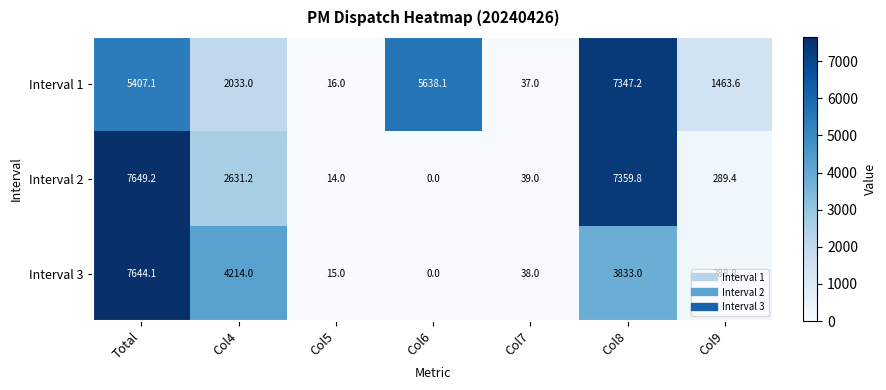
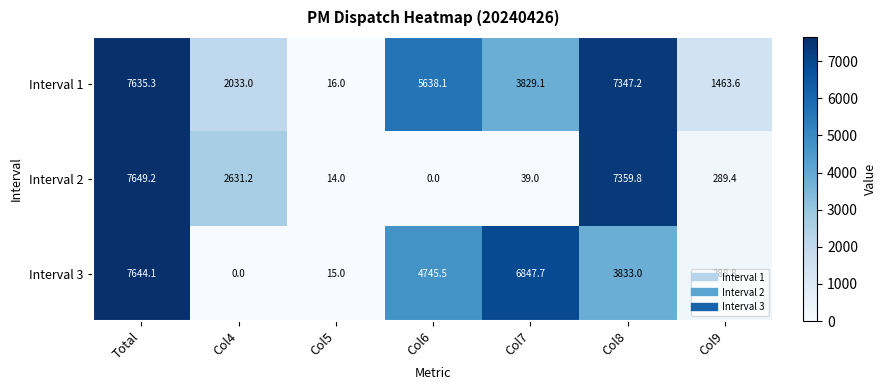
  {
    "Interval 1": {
-     "Total": 5407.1,
+     "Total": 7635.3,
      "Col4": 2033.0,
      "Col5": 16.0,
      "Col6": 5638.1,
-     "Col7": 37.0,
+     "Col7": 3829.1,
      "Col8": 7347.2,
      "Col9": 1463.6
    },
    "Interval 2": {
      "Total": 7649.2,
      "Col4": 2631.2,
      "Col5": 14.0,
      "Col6": 0.0,
      "Col7": 39.0,
      "Col8": 7359.8,
      "Col9": 289.4
    },
    "Interval 3": {
      "Total": 7644.1,
-     "Col4": 4214.0,
+     "Col4": 0.0,
      "Col5": 15.0,
-     "Col6": 0.0,
-     "Col7": 38.0,
+     "Col6": 4745.5,
+     "Col7": 6847.7,
      "Col8": 3833.0
    }
  }
